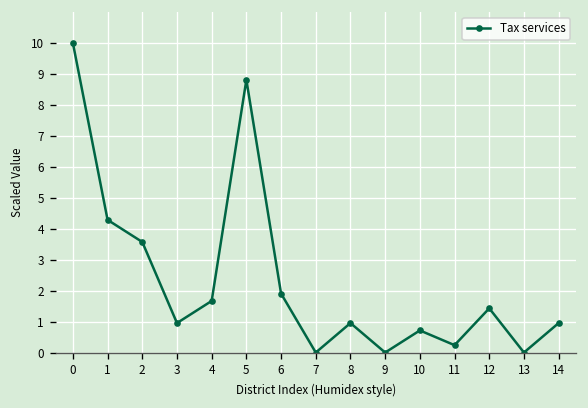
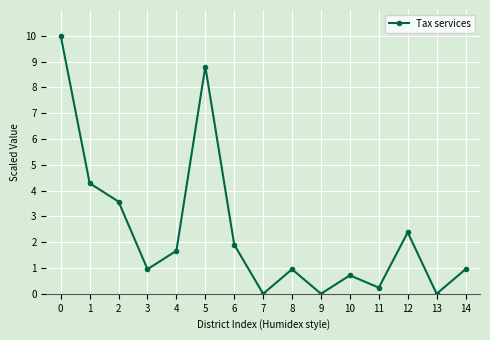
  {
    "0": 10.0,
    "1": 4.3,
    "2": 3.6,
    "3": 1.0,
    "4": 1.7,
    "5": 8.8,
    "6": 1.9,
    "7": 0.0,
    "8": 1.0,
    "9": 0.0,
    "10": 0.7,
    "11": 0.2,
-   "12": 1.4,
+   "12": 2.4,
    "13": 0.0,
    "14": 1.0
  }
